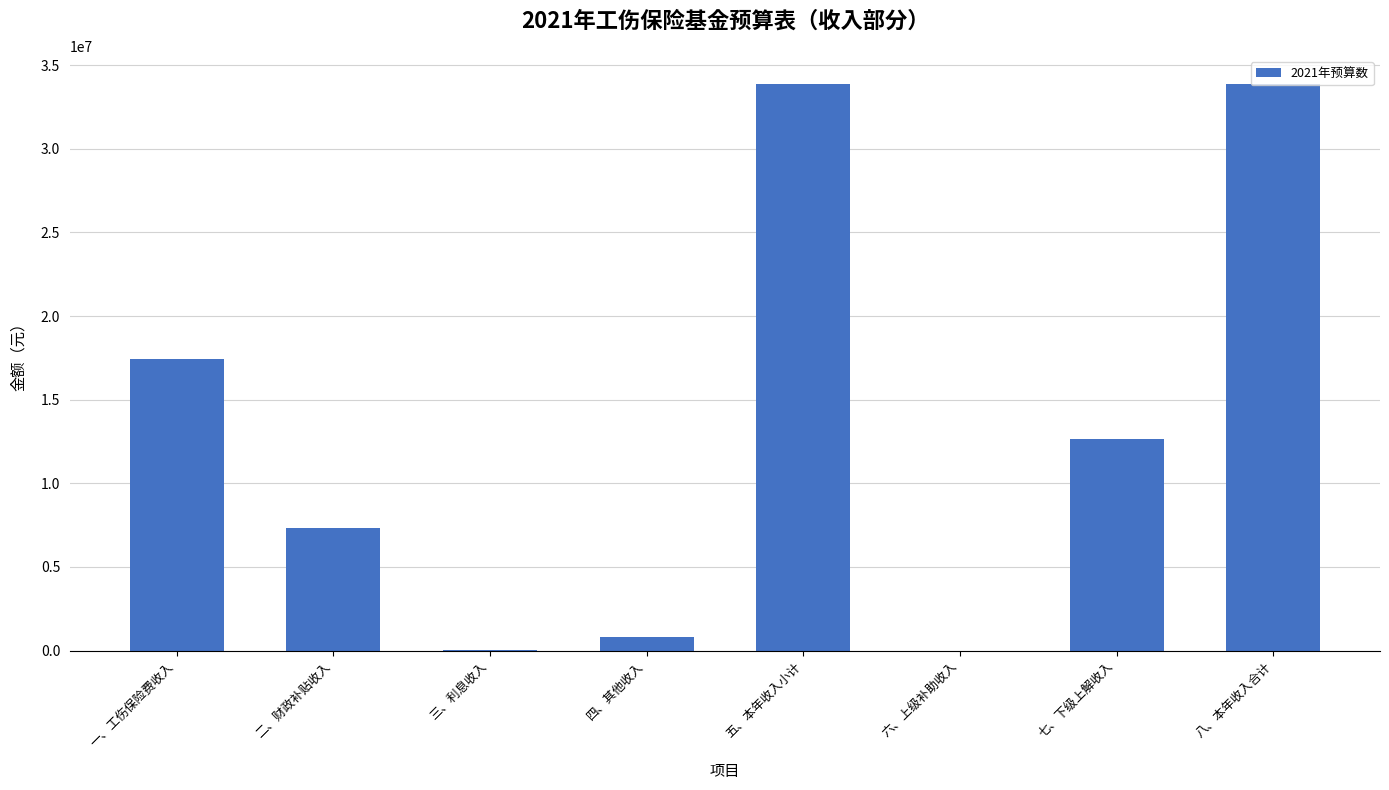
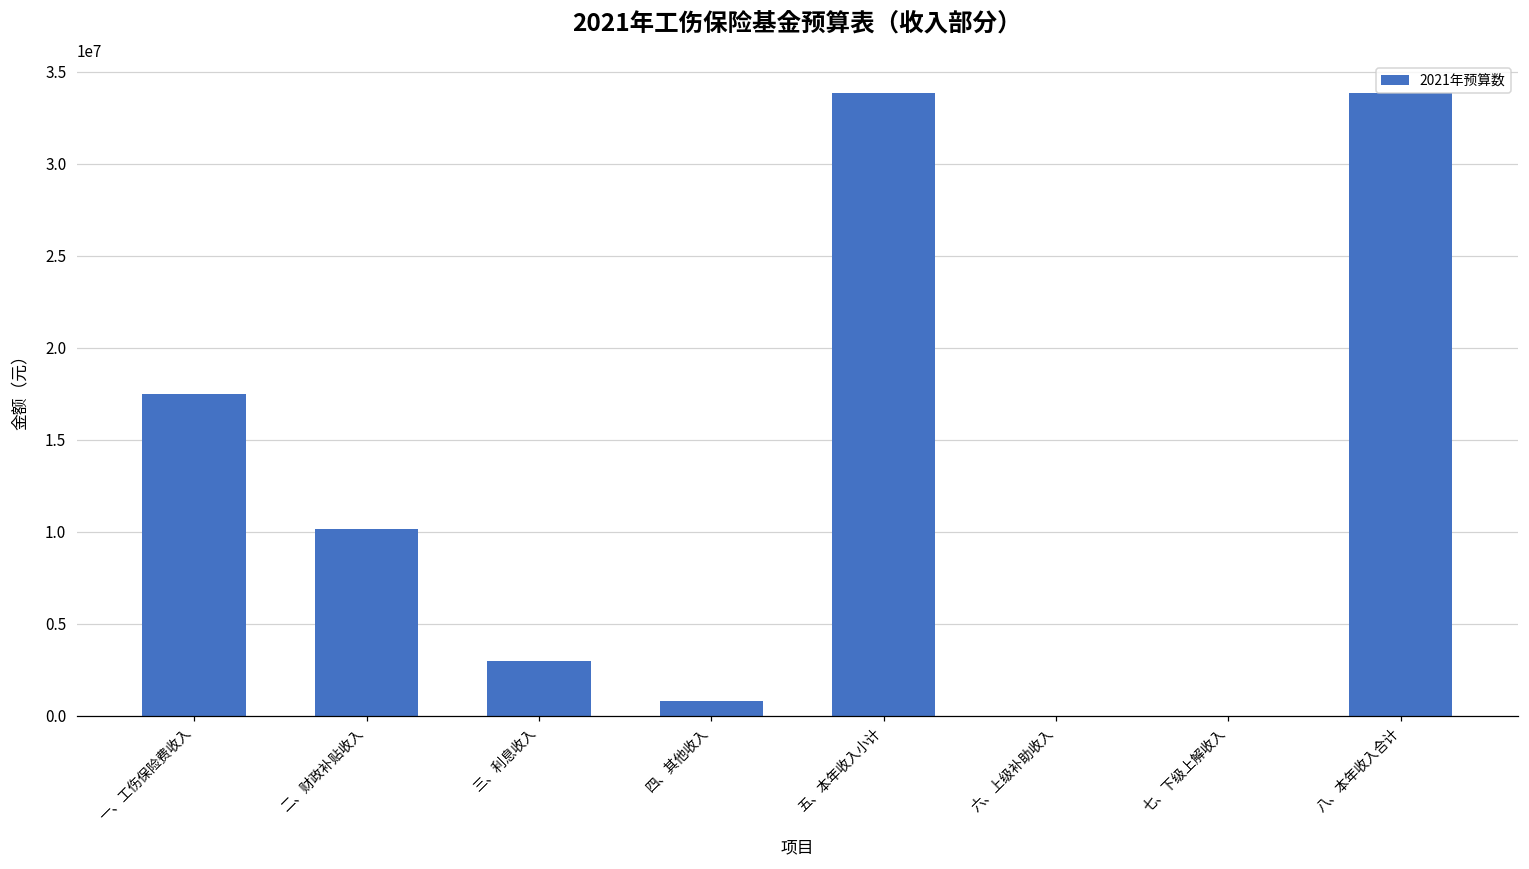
  {
    "一、工伤保险费收入": 17500000,
-   "二、财政补贴收入": 7400000,
-   "三、利息收入": 0,
+   "二、财政补贴收入": 10200000,
+   "三、利息收入": 2900000,
    "四、其他收入": 800000,
    "五、本年收入小计": 33900000,
    "六、上级补助收入": 0,
-   "七、下级上解收入": 12600000
+   "七、下级上解收入": 0
  }
